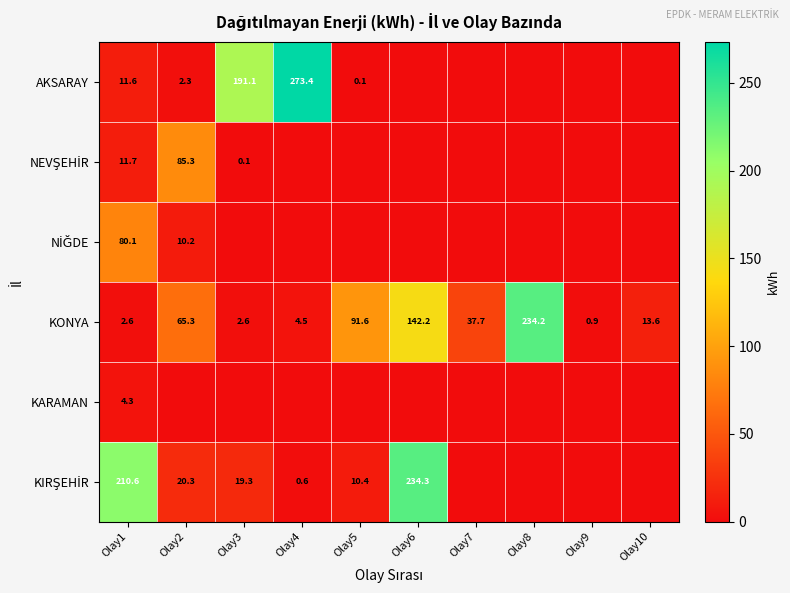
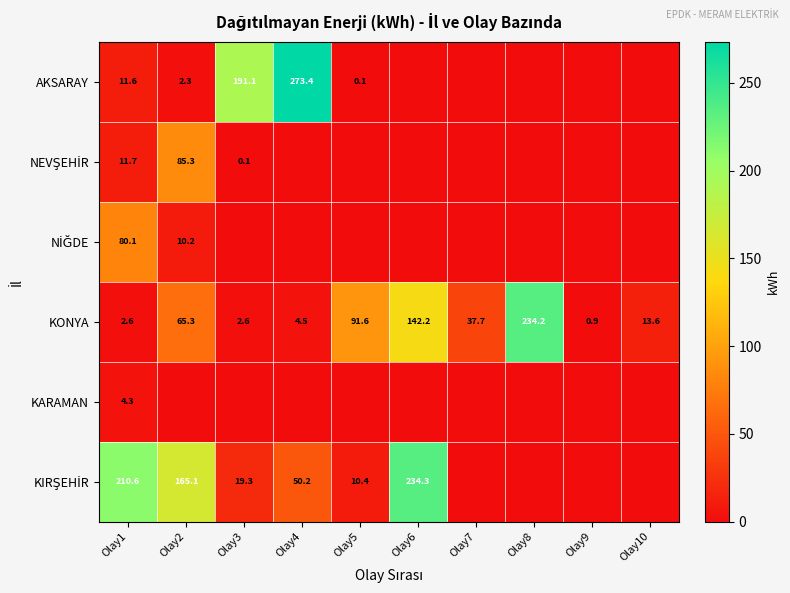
  {
    "AKSARAY": {
      "Olay1": 11.6,
      "Olay2": 2.3,
      "Olay3": 191.1,
      "Olay4": 273.4,
      "Olay5": 0.1
    },
    "NEVŞEHİR": {
      "Olay1": 11.7,
      "Olay2": 85.3,
      "Olay3": 0.1
    },
    "NİĞDE": {
      "Olay1": 80.1,
      "Olay2": 10.2
    },
    "KONYA": {
      "Olay1": 2.6,
      "Olay2": 65.3,
      "Olay3": 2.6,
      "Olay4": 4.5,
      "Olay5": 91.6,
      "Olay6": 142.2,
      "Olay7": 37.7,
      "Olay8": 234.2,
      "Olay9": 0.9,
      "Olay10": 13.6
    },
    "KARAMAN": {
      "Olay1": 4.3
    },
    "KIRŞEHİR": {
      "Olay1": 210.6,
-     "Olay2": 20.3,
+     "Olay2": 165.1,
      "Olay3": 19.3,
-     "Olay4": 0.6,
+     "Olay4": 50.2,
      "Olay5": 10.4,
      "Olay6": 234.3
    }
  }
